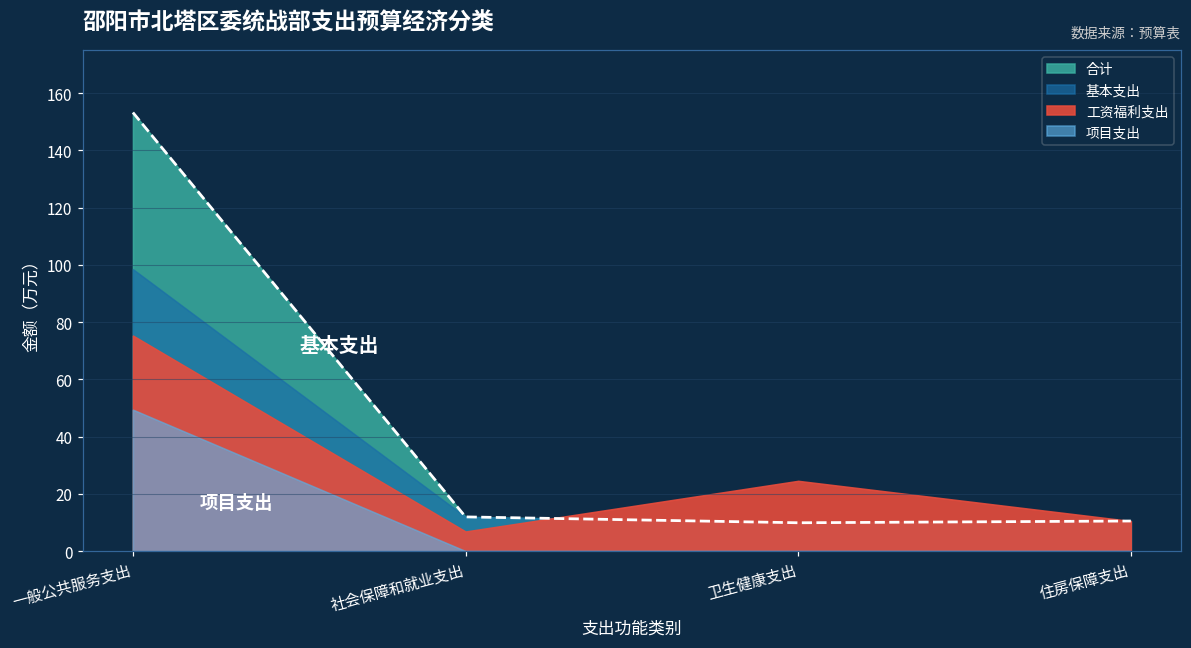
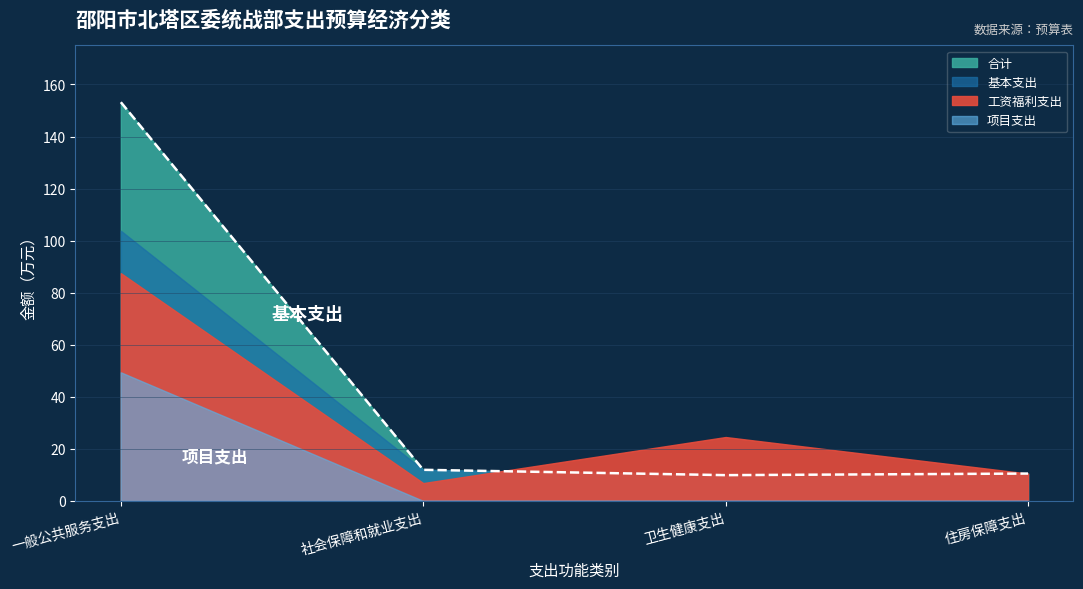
  {
    "基本支出": {
-     "一般公共服务支出": 98
+     "一般公共服务支出": 104
    },
    "工资福利支出": {
-     "一般公共服务支出": 75,
+     "一般公共服务支出": 87,
      "社会保障和就业支出": 7,
      "卫生健康支出": 25
    }
  }
